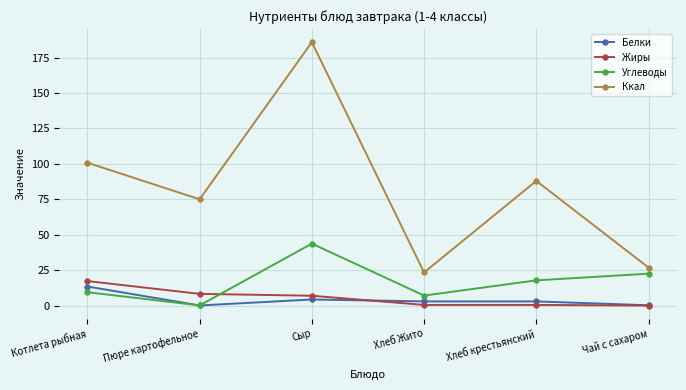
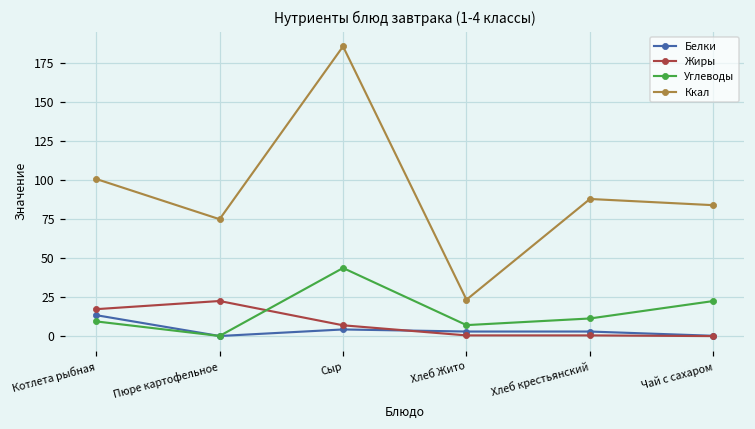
  {
    "Белки": {
      "Котлета рыбная": 13,
      "Сыр": 4,
      "Хлеб Жито": 3,
      "Хлеб крестьянский": 3
    },
    "Жиры": {
      "Котлета рыбная": 17,
-     "Пюре картофельное": 8,
+     "Пюре картофельное": 23,
      "Сыр": 7,
      "Хлеб Жито": 0,
      "Хлеб крестьянский": 0
    },
    "Углеводы": {
      "Котлета рыбная": 9,
      "Сыр": 44,
      "Хлеб Жито": 7,
-     "Хлеб крестьянский": 18,
+     "Хлеб крестьянский": 11,
      "Чай с сахаром": 23
    },
    "Ккал": {
      "Котлета рыбная": 101,
      "Пюре картофельное": 75,
      "Сыр": 186,
      "Хлеб Жито": 23,
      "Хлеб крестьянский": 88,
-     "Чай с сахаром": 27
+     "Чай с сахаром": 84
    }
  }
